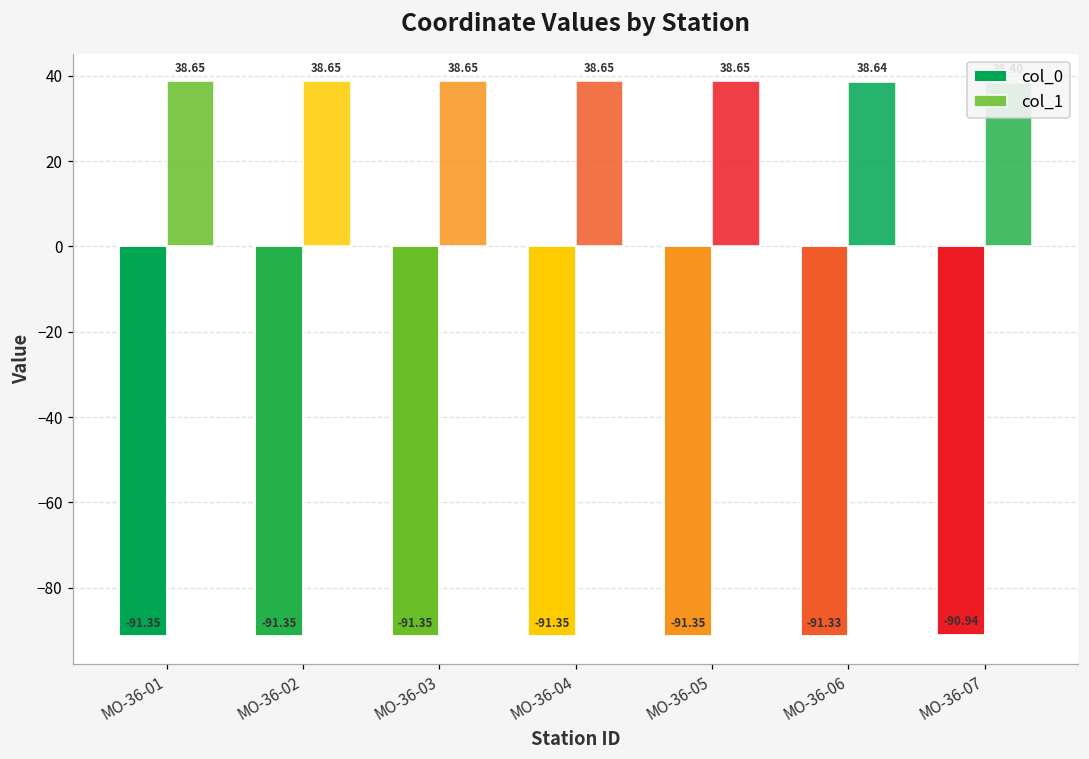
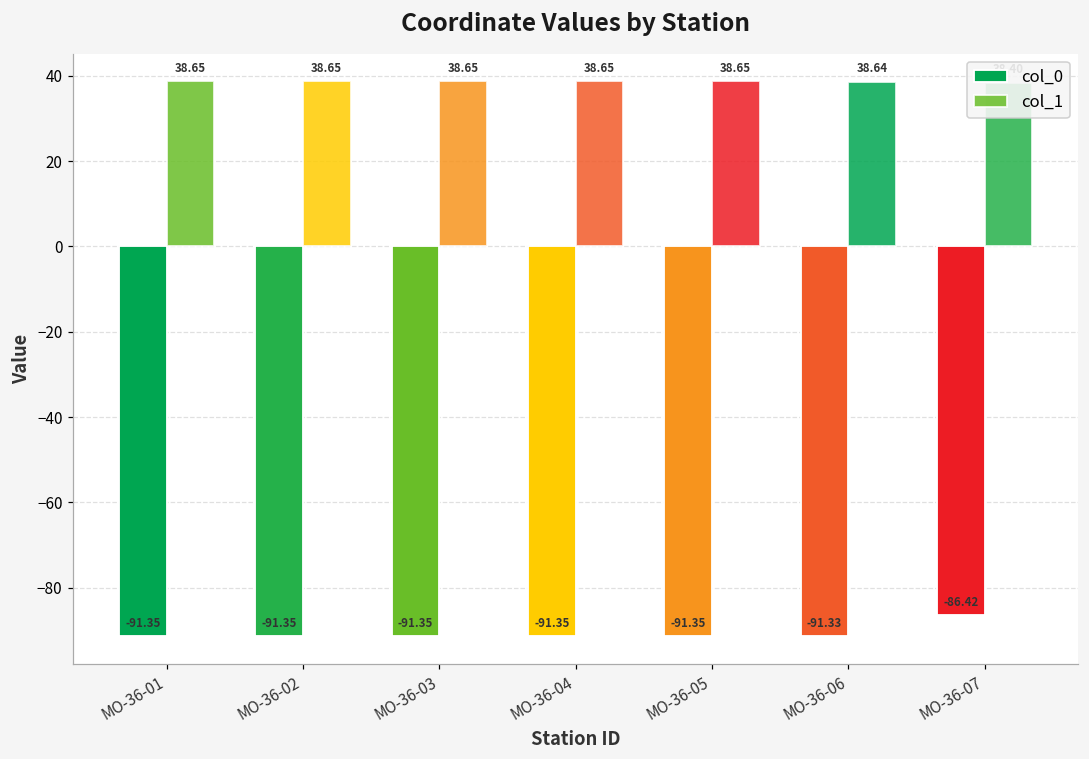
  {
    "col_0": {
      "MO-36-01": -91.35,
      "MO-36-02": -91.35,
      "MO-36-03": -91.35,
      "MO-36-04": -91.35,
      "MO-36-05": -91.35,
      "MO-36-06": -91.33,
-     "MO-36-07": -90.94
+     "MO-36-07": -86.42
    },
    "col_1": {
      "MO-36-01": 38.65,
      "MO-36-02": 38.65,
      "MO-36-03": 38.65,
      "MO-36-04": 38.65,
      "MO-36-05": 38.65,
      "MO-36-06": 38.64
    }
  }
